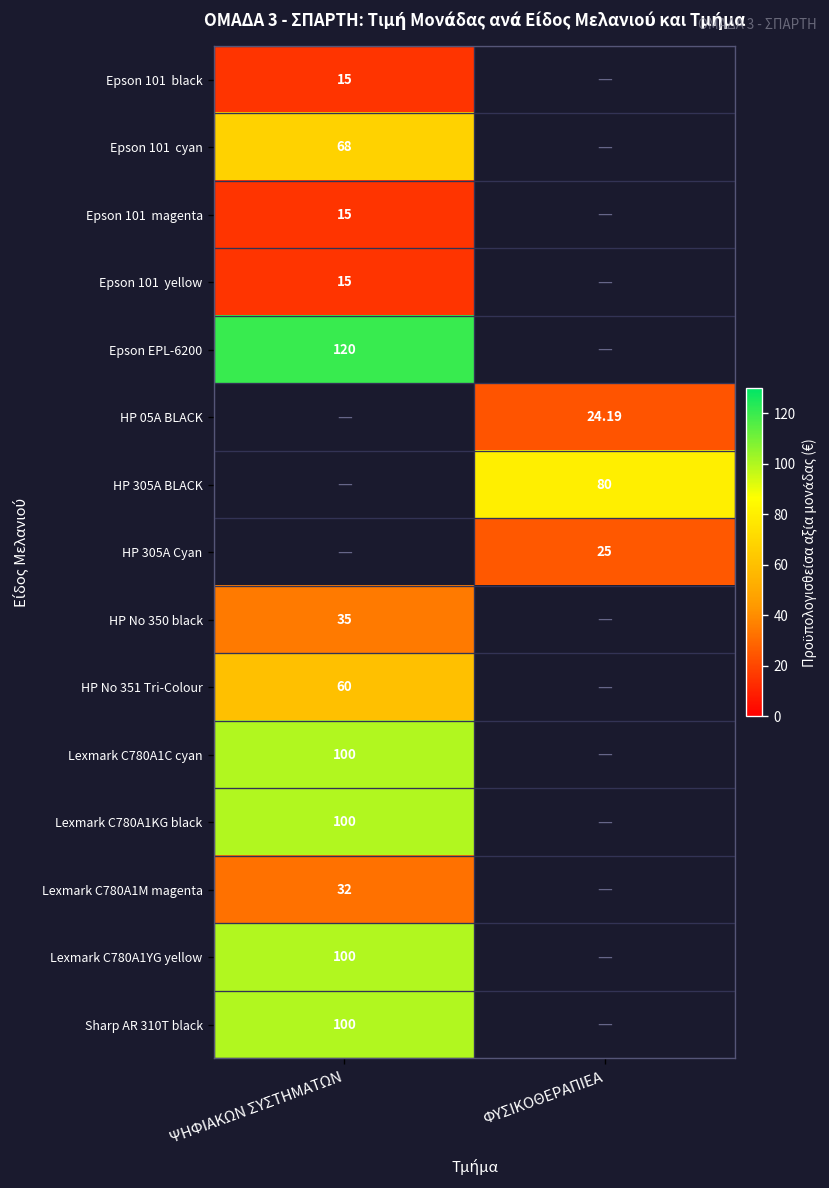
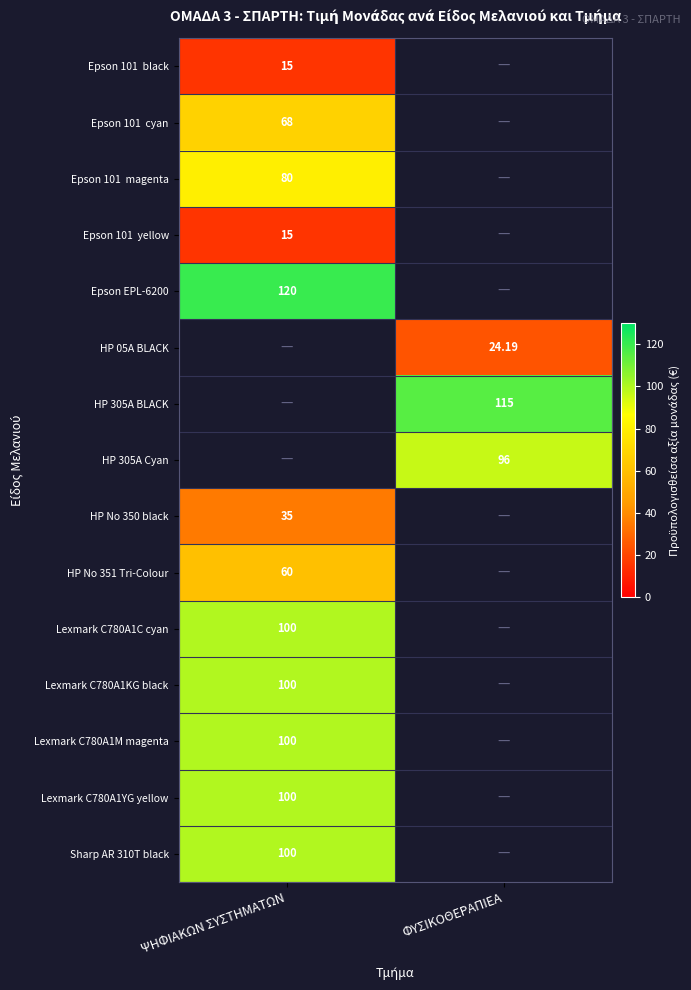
  {
    "Epson 101 black": {
      "ΨΗΦΙΑΚΩΝ ΣΥΣΤΗΜΑΤΩΝ": 15
    },
    "Epson 101 cyan": {
      "ΨΗΦΙΑΚΩΝ ΣΥΣΤΗΜΑΤΩΝ": 68
    },
    "Epson 101 magenta": {
-     "ΨΗΦΙΑΚΩΝ ΣΥΣΤΗΜΑΤΩΝ": 15
+     "ΨΗΦΙΑΚΩΝ ΣΥΣΤΗΜΑΤΩΝ": 80
    },
    "Epson 101 yellow": {
      "ΨΗΦΙΑΚΩΝ ΣΥΣΤΗΜΑΤΩΝ": 15
    },
    "Epson EPL-6200": {
      "ΨΗΦΙΑΚΩΝ ΣΥΣΤΗΜΑΤΩΝ": 120
    },
    "HP 05A BLACK": {
      "ΦΥΣΙΚΟΘΕΡΑΠΙΕΑ": 24.19
    },
    "HP 305A BLACK": {
-     "ΦΥΣΙΚΟΘΕΡΑΠΙΕΑ": 80
+     "ΦΥΣΙΚΟΘΕΡΑΠΙΕΑ": 115
    },
    "HP 305A Cyan": {
-     "ΦΥΣΙΚΟΘΕΡΑΠΙΕΑ": 25
+     "ΦΥΣΙΚΟΘΕΡΑΠΙΕΑ": 96
    },
    "HP No 350 black": {
      "ΨΗΦΙΑΚΩΝ ΣΥΣΤΗΜΑΤΩΝ": 35
    },
    "HP No 351 Tri-Colour": {
      "ΨΗΦΙΑΚΩΝ ΣΥΣΤΗΜΑΤΩΝ": 60
    },
    "Lexmark C780A1C cyan": {
      "ΨΗΦΙΑΚΩΝ ΣΥΣΤΗΜΑΤΩΝ": 100
    },
    "Lexmark C780A1KG black": {
      "ΨΗΦΙΑΚΩΝ ΣΥΣΤΗΜΑΤΩΝ": 100
    },
    "Lexmark C780A1M magenta": {
-     "ΨΗΦΙΑΚΩΝ ΣΥΣΤΗΜΑΤΩΝ": 32
+     "ΨΗΦΙΑΚΩΝ ΣΥΣΤΗΜΑΤΩΝ": 100
    },
    "Lexmark C780A1YG yellow": {
      "ΨΗΦΙΑΚΩΝ ΣΥΣΤΗΜΑΤΩΝ": 100
    },
    "Sharp AR 310T black": {
      "ΨΗΦΙΑΚΩΝ ΣΥΣΤΗΜΑΤΩΝ": 100
    }
  }
